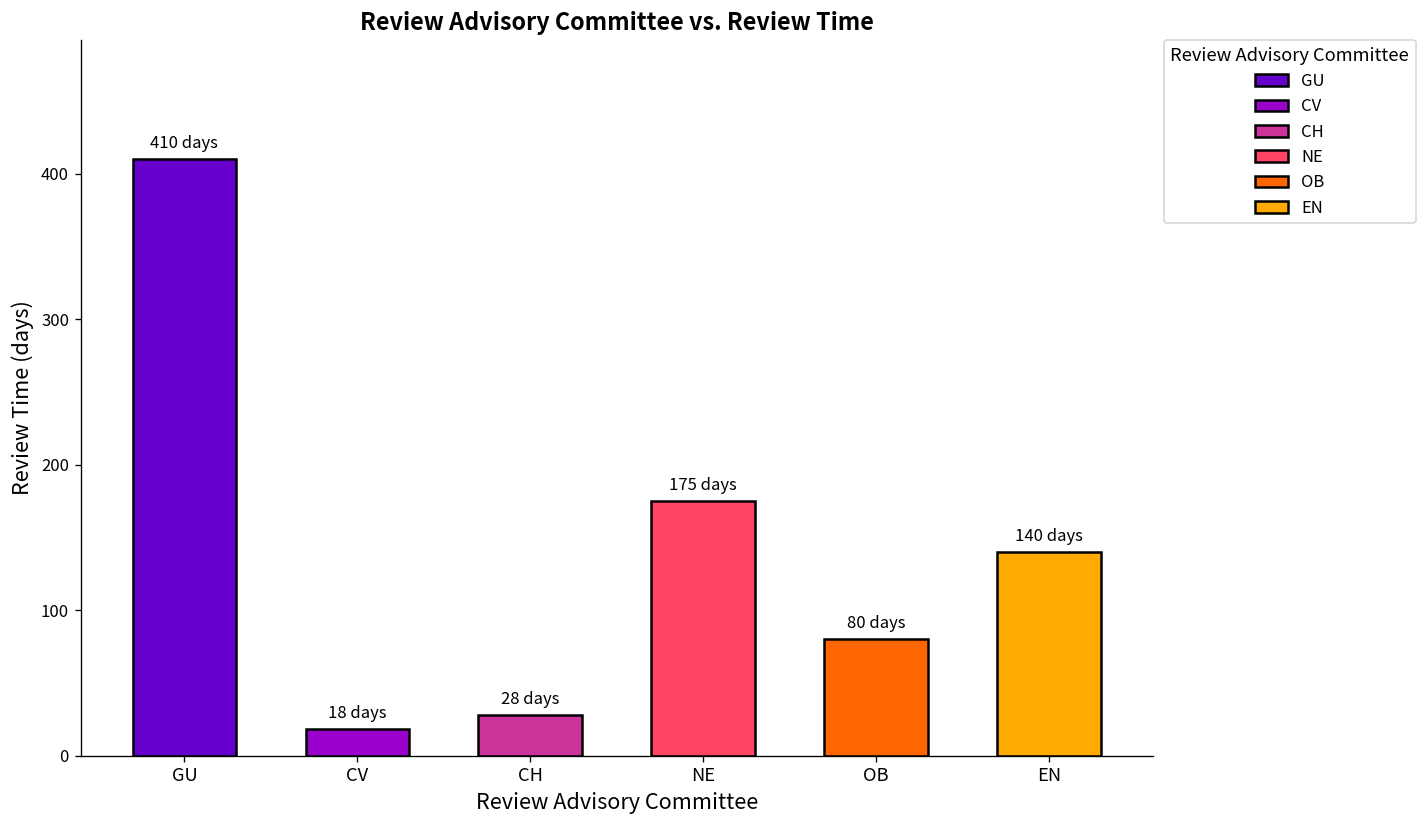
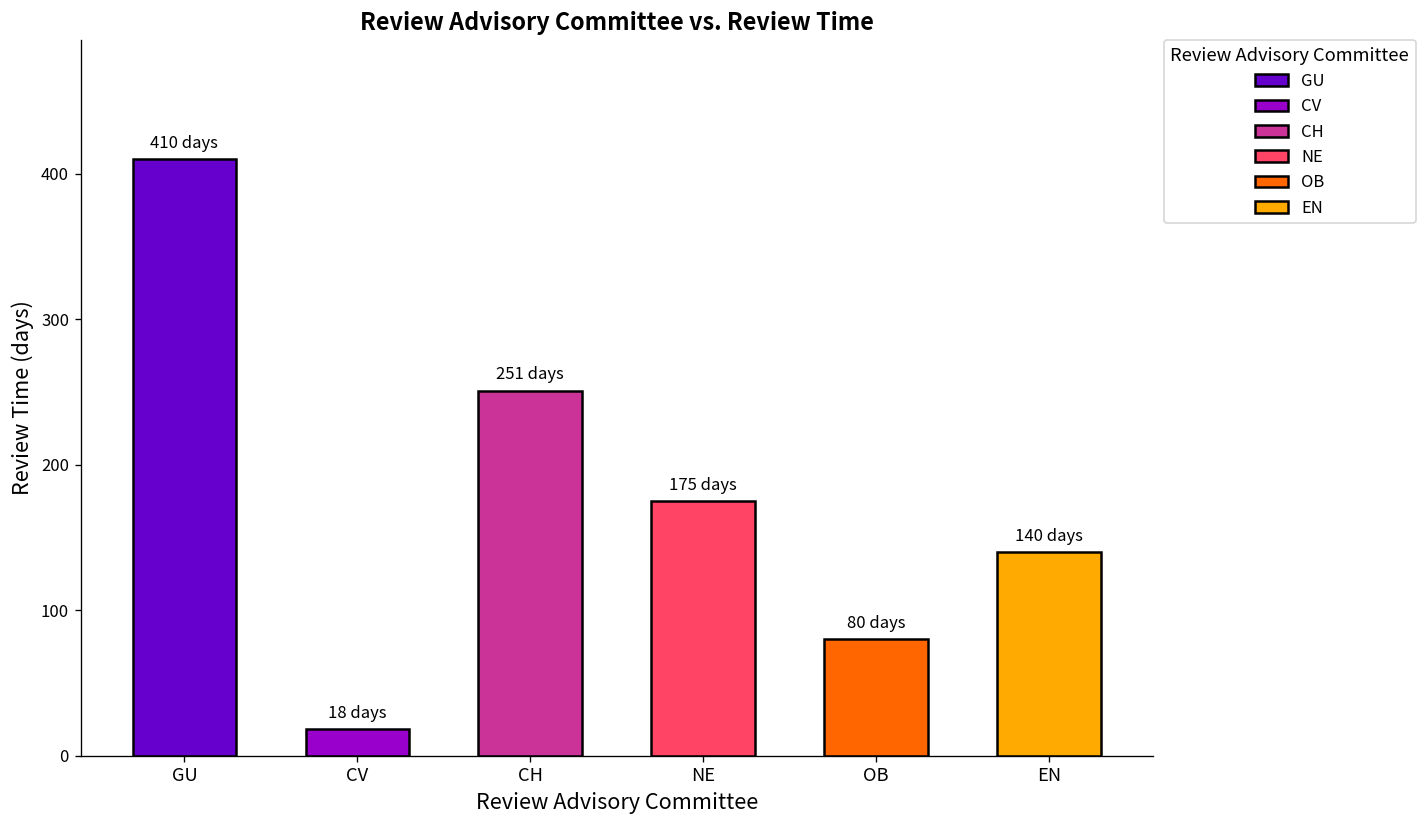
  {
    "GU": 410,
    "CV": 18,
-   "CH": 28,
+   "CH": 251,
    "NE": 175,
    "OB": 80,
    "EN": 140
  }
